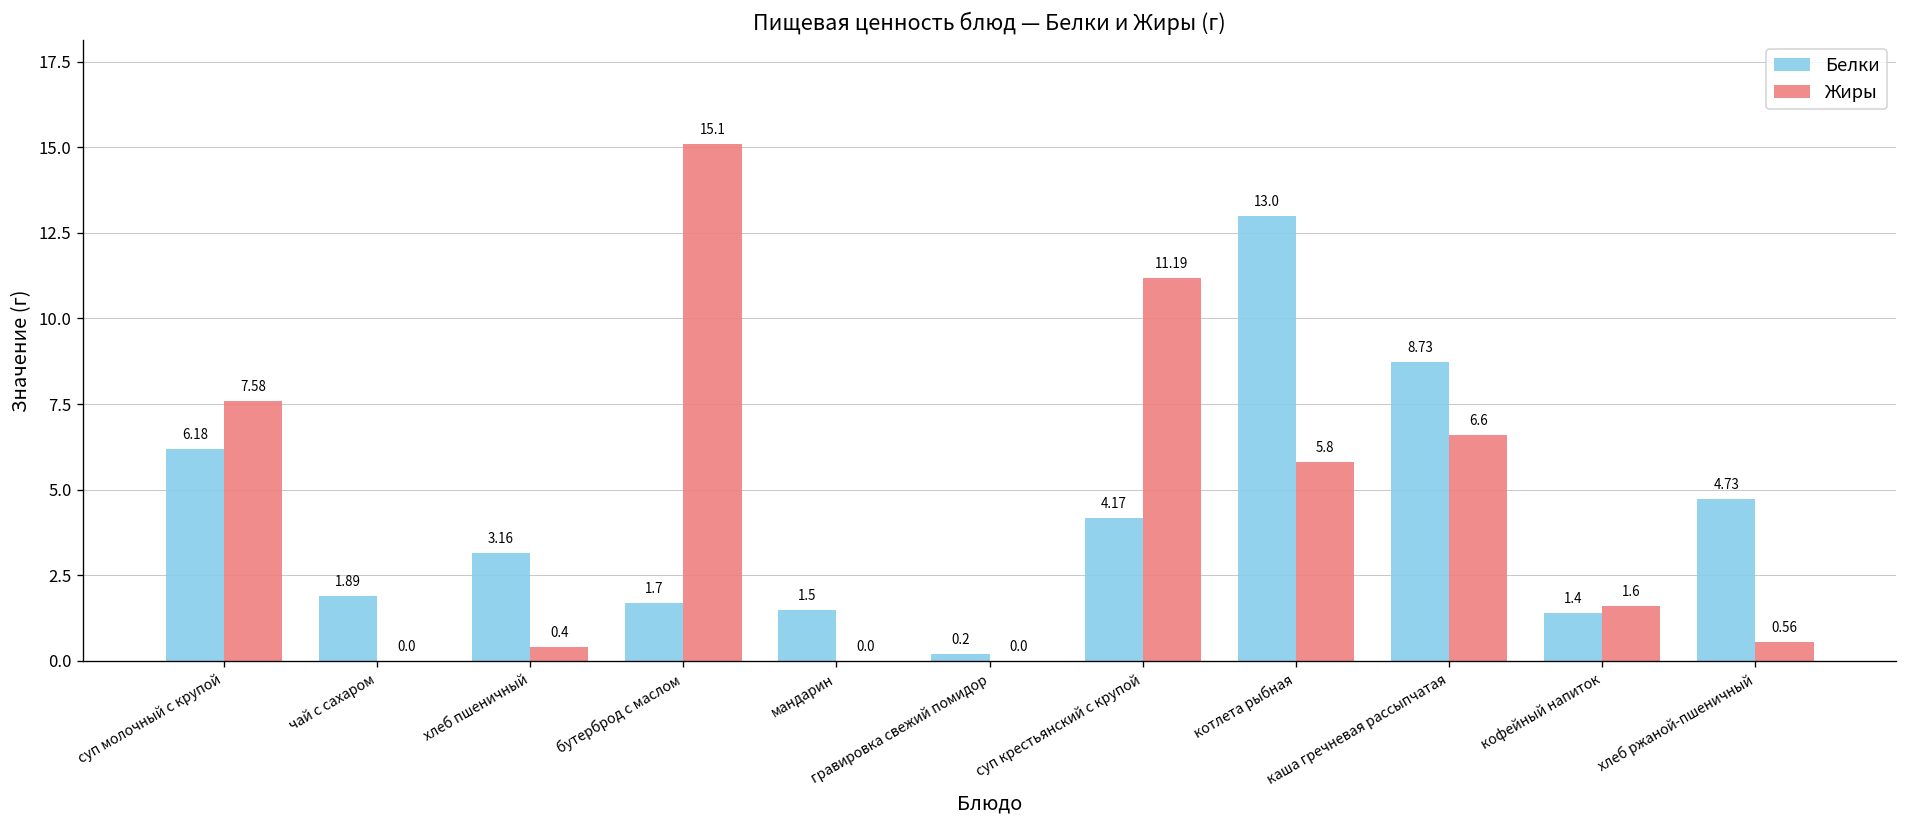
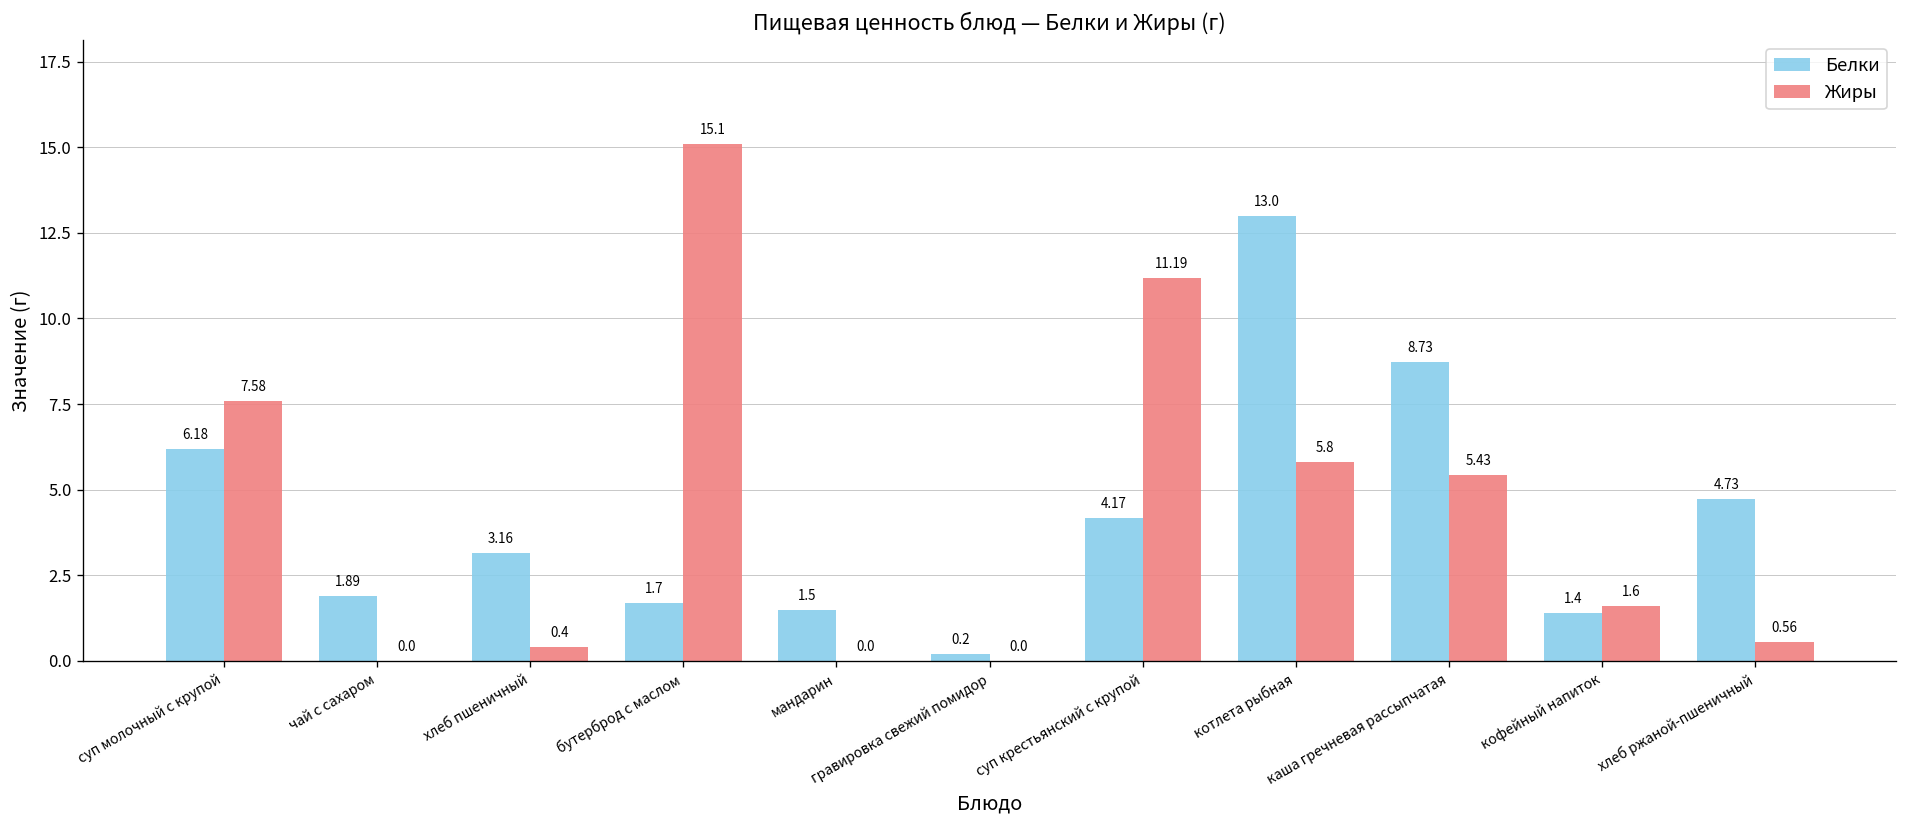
  {
    "Белки": {
      "суп молочный с крупой": 6.18,
      "чай с сахаром": 1.89,
      "хлеб пшеничный": 3.16,
      "бутерброд с маслом": 1.7,
      "мандарин": 1.5,
      "гравировка свежий помидор": 0.2,
      "суп крестьянский с крупой": 4.17,
      "котлета рыбная": 13.0,
      "каша гречневая рассыпчатая": 8.73,
      "кофейный напиток": 1.4,
      "хлеб ржаной-пшеничный": 4.73
    },
    "Жиры": {
      "суп молочный с крупой": 7.58,
      "чай с сахаром": 0.0,
      "хлеб пшеничный": 0.4,
      "бутерброд с маслом": 15.1,
      "мандарин": 0.0,
      "гравировка свежий помидор": 0.0,
      "суп крестьянский с крупой": 11.19,
      "котлета рыбная": 5.8,
-     "каша гречневая рассыпчатая": 6.6,
+     "каша гречневая рассыпчатая": 5.43,
      "кофейный напиток": 1.6,
      "хлеб ржаной-пшеничный": 0.56
    }
  }
